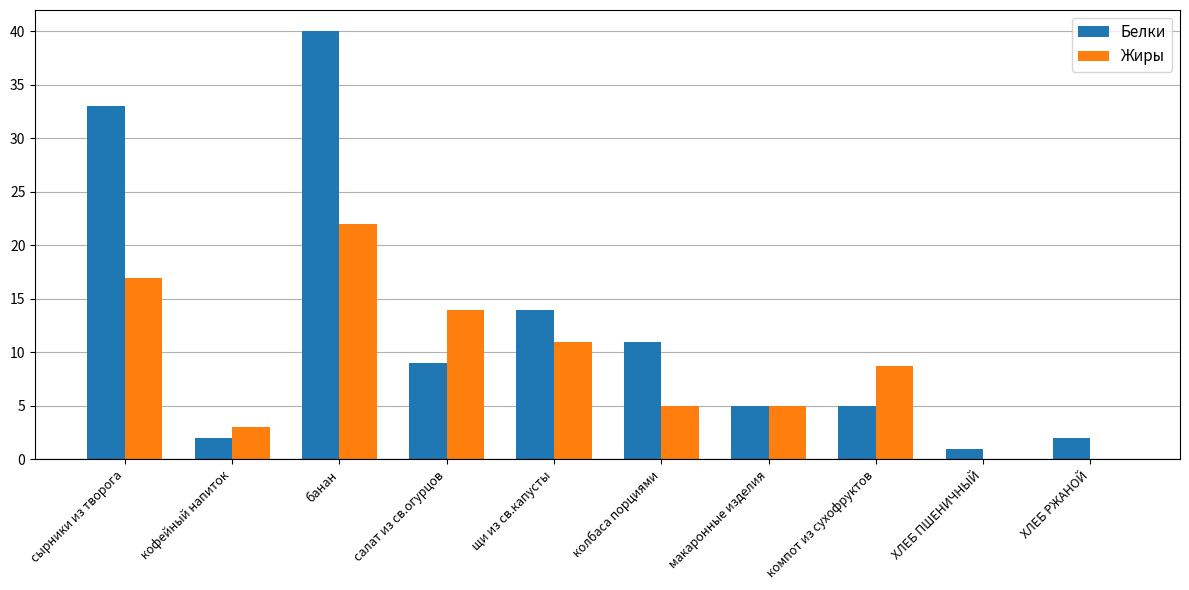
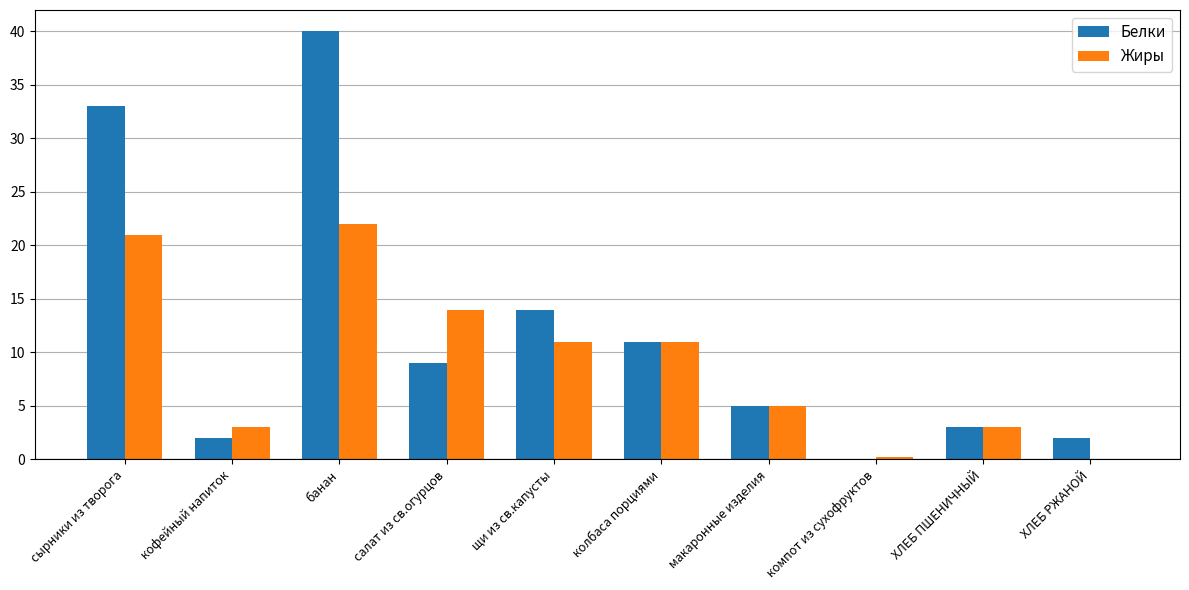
  {
    "Белки": {
      "сырники из творога": 33,
      "кофейный напиток": 2,
      "банан": 40,
      "салат из св.огурцов": 9,
      "щи из св.капусты": 14,
      "колбаса порциями": 11,
      "макаронные изделия": 5,
-     "компот из сухофруктов": 5,
-     "ХЛЕБ ПШЕНИЧНЫЙ": 1,
+     "компот из сухофруктов": 0,
+     "ХЛЕБ ПШЕНИЧНЫЙ": 3,
      "ХЛЕБ РЖАНОЙ": 2
    },
    "Жиры": {
-     "сырники из творога": 17,
+     "сырники из творога": 21,
      "кофейный напиток": 3.0,
      "банан": 22.0,
      "салат из св.огурцов": 14.0,
      "щи из св.капусты": 11.0,
-     "колбаса порциями": 5,
+     "колбаса порциями": 11,
      "макаронные изделия": 5.0,
-     "компот из сухофруктов": 8.7,
-     "ХЛЕБ ПШЕНИЧНЫЙ": 0,
+     "компот из сухофруктов": 0.2,
+     "ХЛЕБ ПШЕНИЧНЫЙ": 3,
      "ХЛЕБ РЖАНОЙ": 0.0
    }
  }
